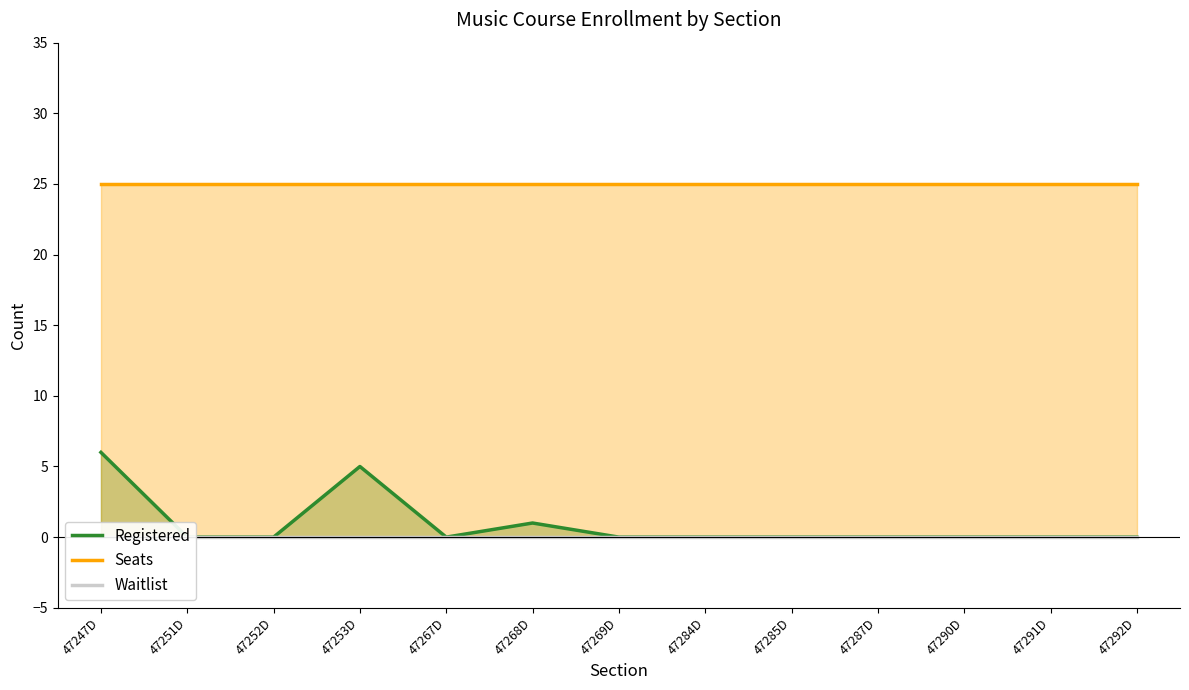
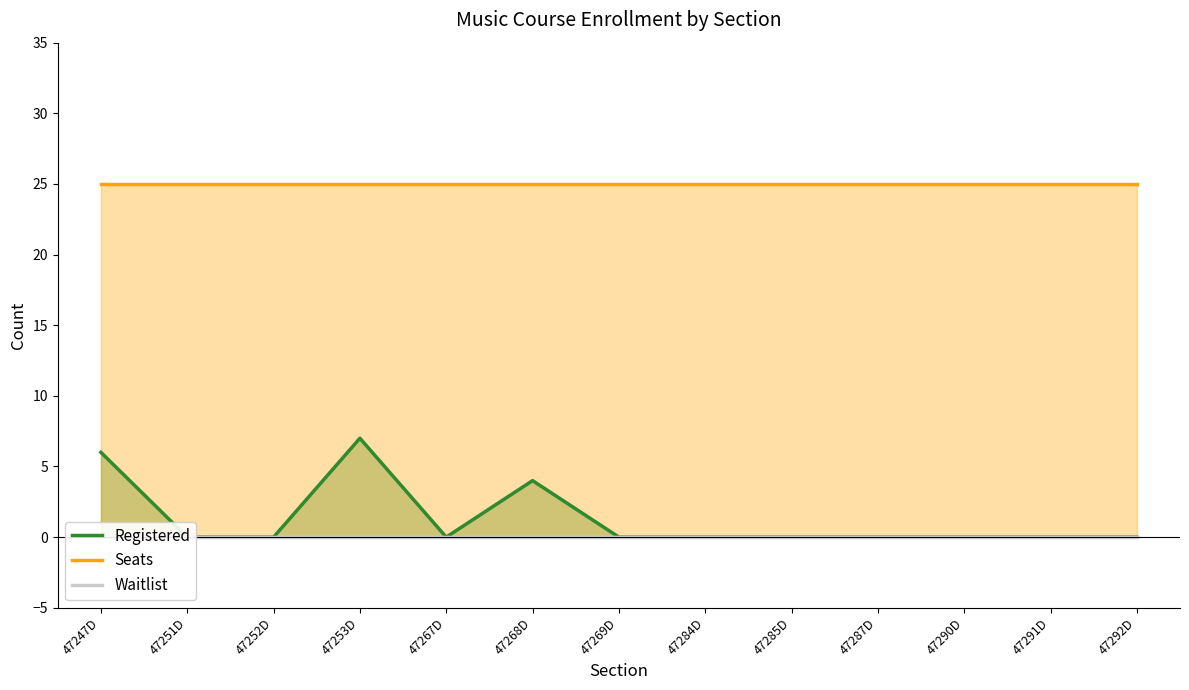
  {
    "Registered": {
      "47247D": 6,
-     "47253D": 5,
-     "47268D": 1
+     "47253D": 7,
+     "47268D": 4
    },
    "Seats": {
      "47247D": 25,
      "47251D": 25,
      "47252D": 25,
      "47253D": 25,
      "47267D": 25,
      "47268D": 25,
      "47269D": 25,
      "47284D": 25,
      "47285D": 25,
      "47287D": 25,
      "47290D": 25,
      "47291D": 25,
      "47292D": 25
    },
    "Waitlist": {
      "47253D": 0,
      "47268D": 0
    }
  }
